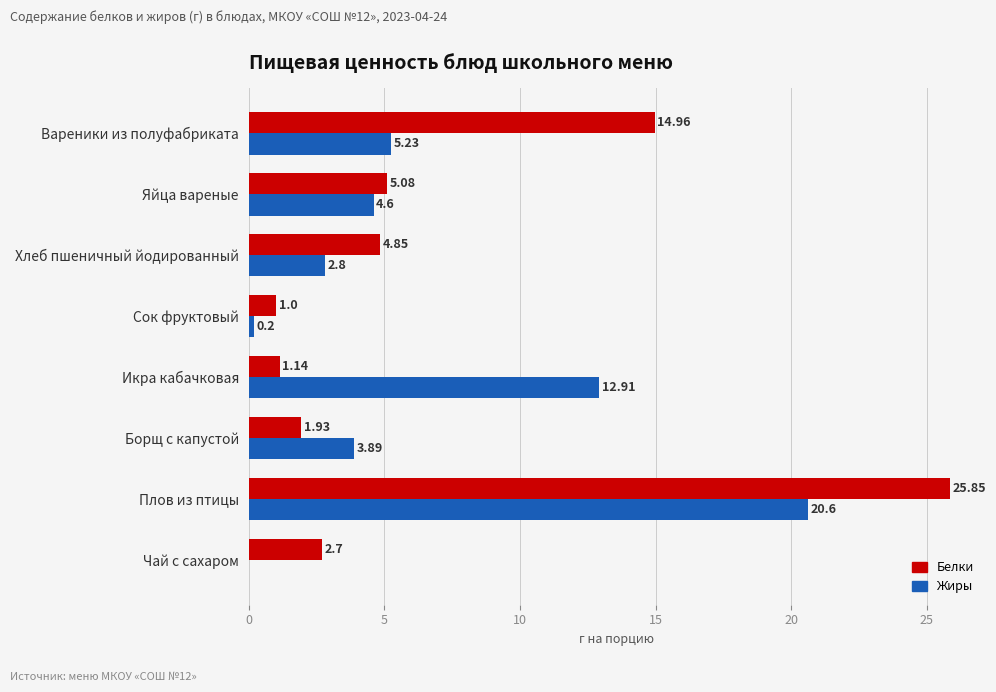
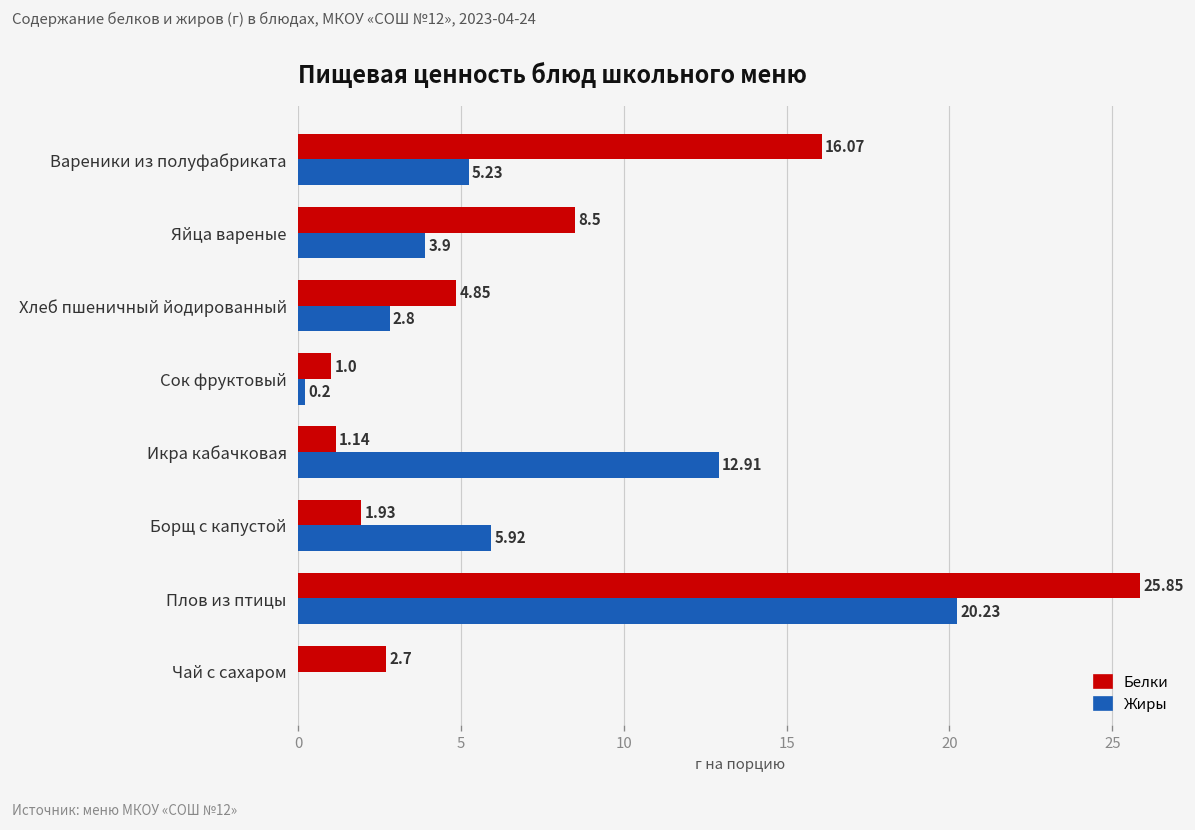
  {
    "Белки": {
-     "Вареники из полуфабриката": 14.96,
-     "Яйца вареные": 5.08,
+     "Вареники из полуфабриката": 16.07,
+     "Яйца вареные": 8.5,
      "Хлеб пшеничный йодированный": 4.85,
      "Сок фруктовый": 1.0,
      "Икра кабачковая": 1.14,
      "Борщ с капустой": 1.93,
      "Плов из птицы": 25.85,
      "Чай с сахаром": 2.7
    },
    "Жиры": {
      "Вареники из полуфабриката": 5.23,
-     "Яйца вареные": 4.6,
+     "Яйца вареные": 3.9,
      "Хлеб пшеничный йодированный": 2.8,
      "Сок фруктовый": 0.2,
      "Икра кабачковая": 12.91,
-     "Борщ с капустой": 3.89,
-     "Плов из птицы": 20.6
+     "Борщ с капустой": 5.92,
+     "Плов из птицы": 20.23
    }
  }
